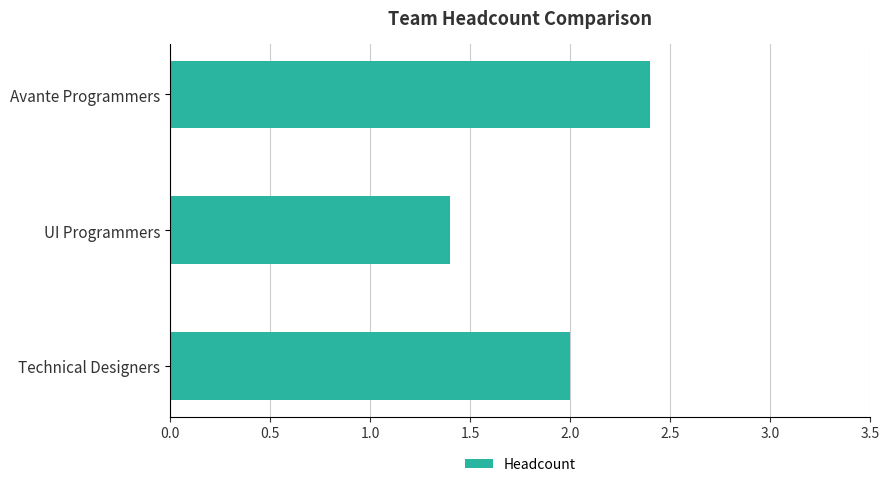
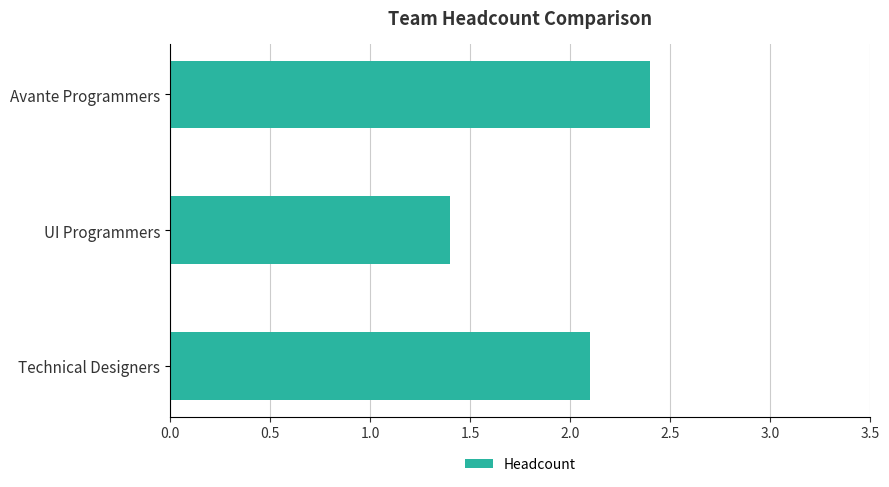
  {
    "Avante Programmers": 2.4,
    "UI Programmers": 1.4,
-   "Technical Designers": 2.0
+   "Technical Designers": 2.1
  }
